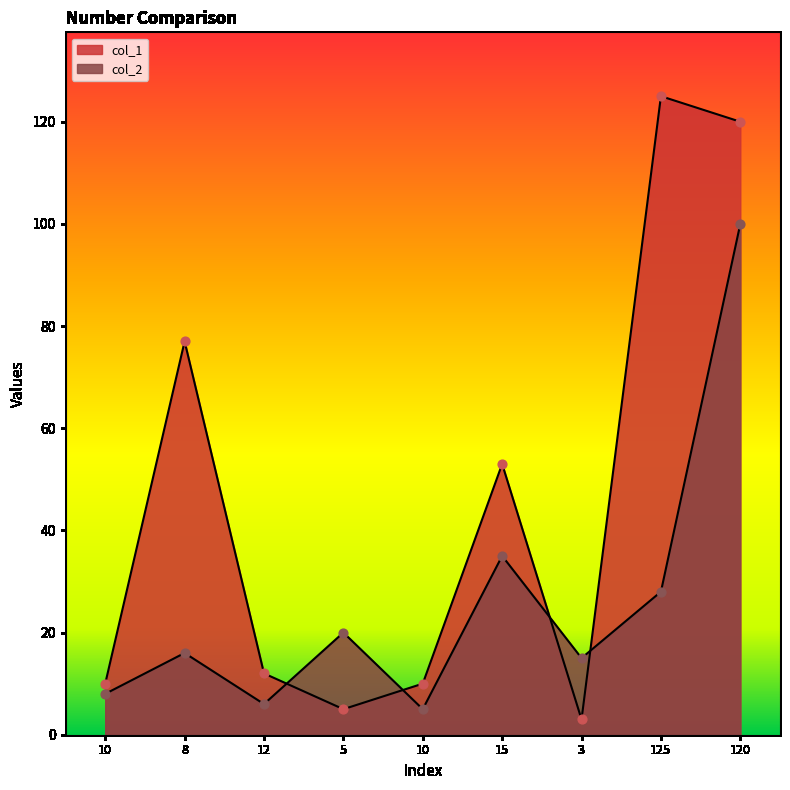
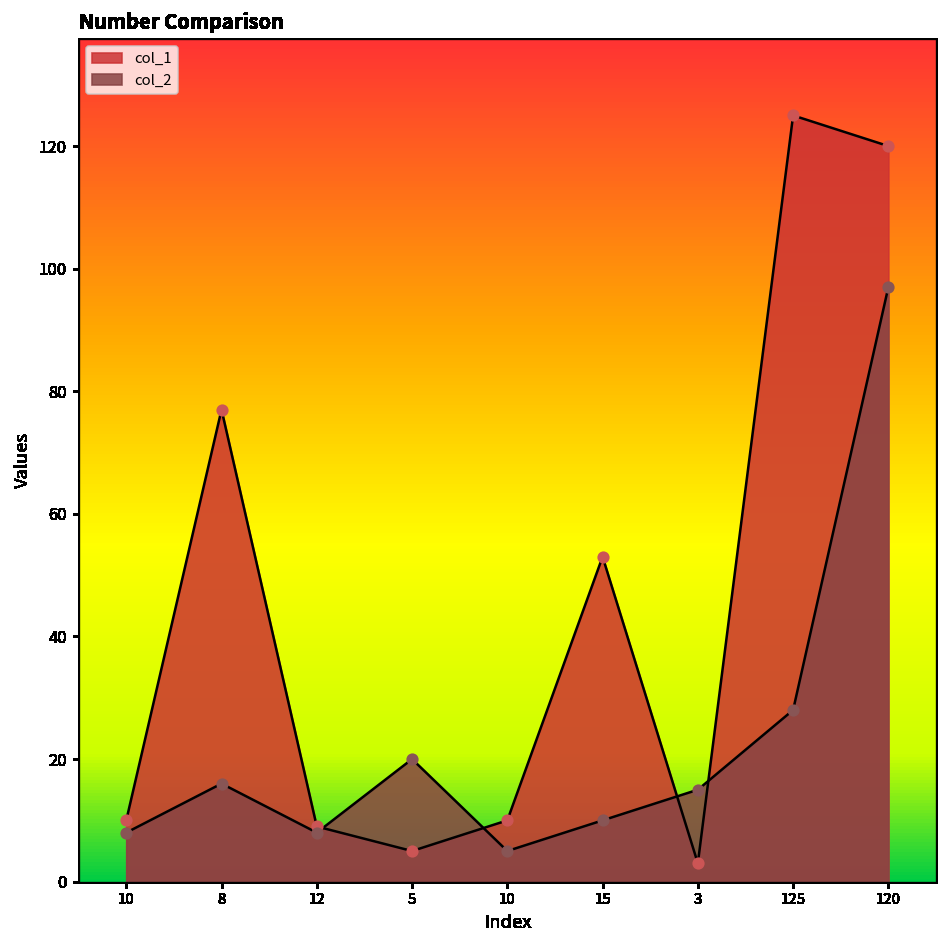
  {
    "col_1": {
      "8": 77,
-     "12": 12,
+     "12": 9,
      "5": 5,
      "15": 53,
      "3": 3,
      "125": 125,
      "120": 120
    },
    "col_2": {
      "8": 16,
-     "12": 6,
+     "12": 8,
      "5": 20,
-     "15": 35,
+     "15": 10,
      "3": 15,
      "125": 28,
-     "120": 100
+     "120": 97
    }
  }
